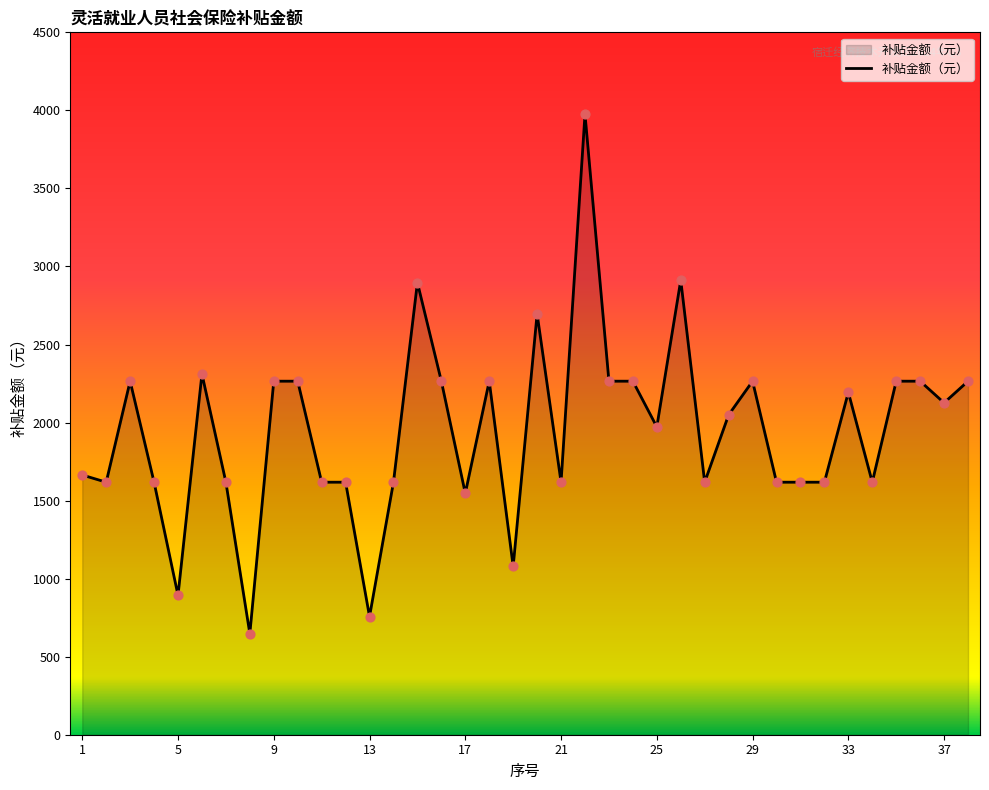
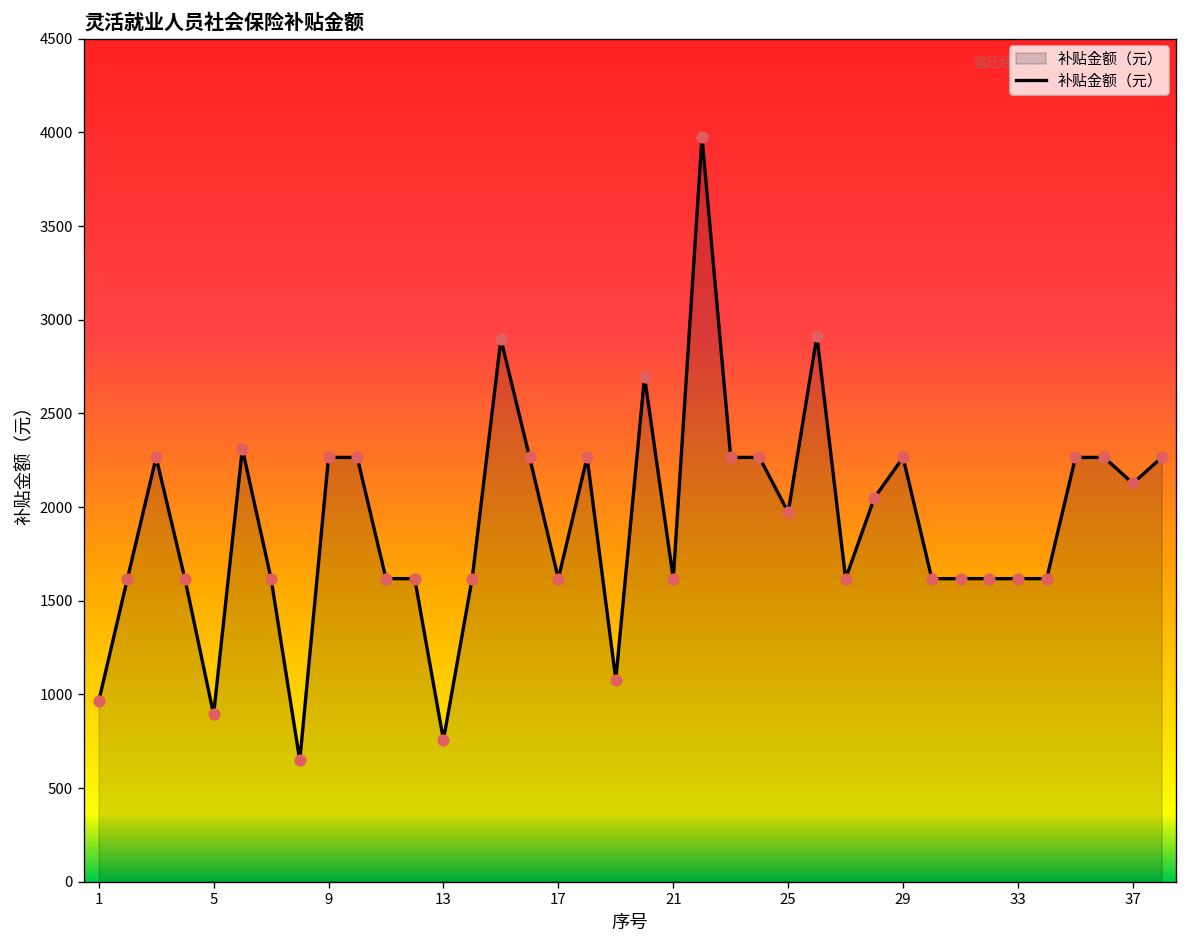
  {
-   "1": 1660,
+   "1": 960,
    "5": 890,
    "9": 2260,
    "13": 760,
-   "17": 1550,
+   "17": 1620,
    "21": 1620,
    "25": 1970,
    "29": 2260,
-   "33": 2190,
+   "33": 1620,
    "37": 2130
  }
